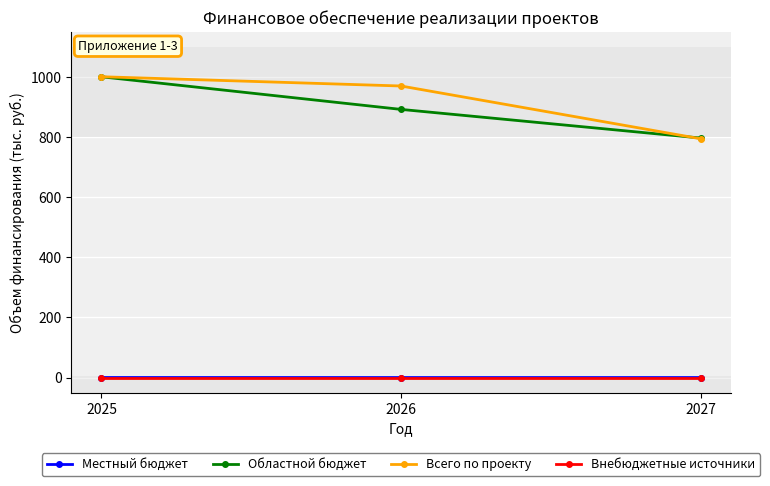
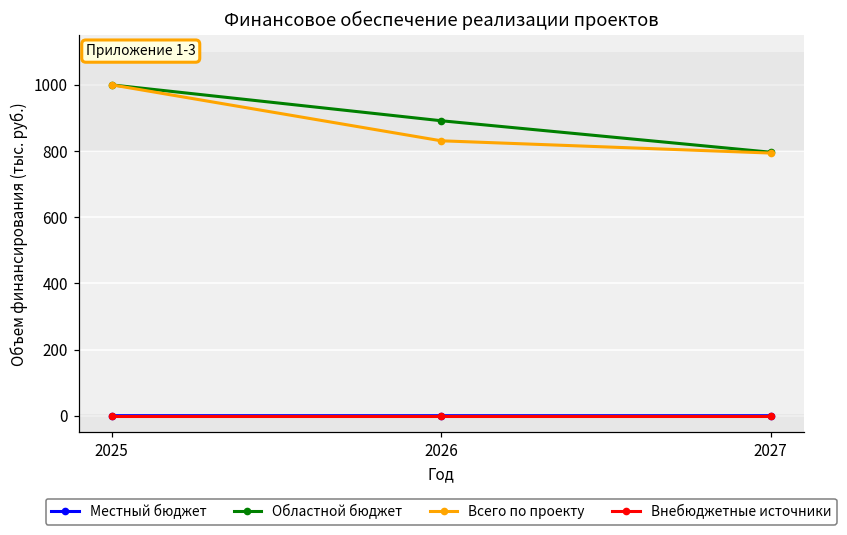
  {
    "Внебюджетные источники": {
      "2025": 0,
      "2026": 0,
      "2027": 0
    },
    "Областной бюджет": {
      "2026": 890
    },
    "Всего по проекту": {
-     "2026": 970
+     "2026": 830
    }
  }
